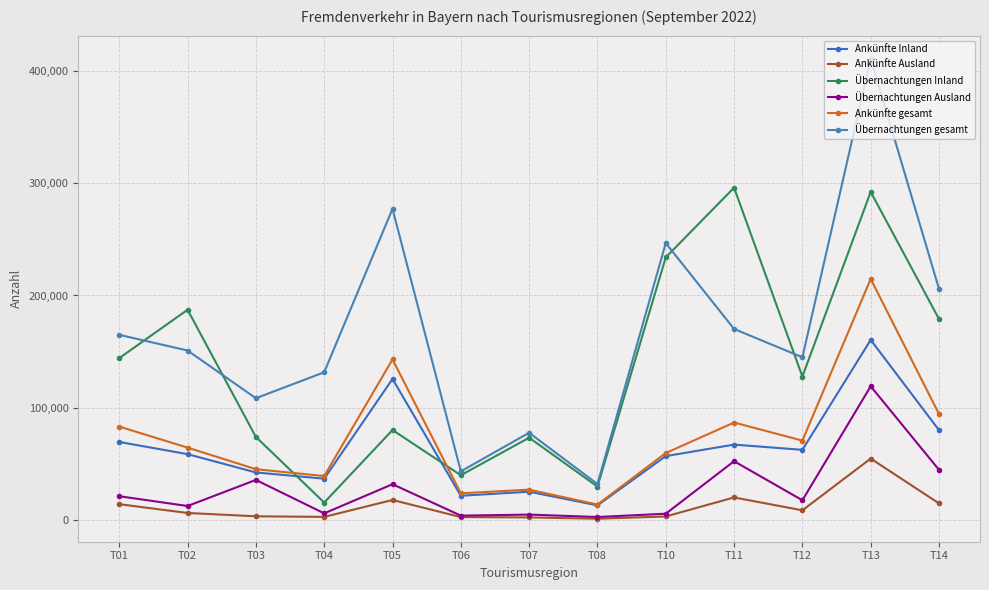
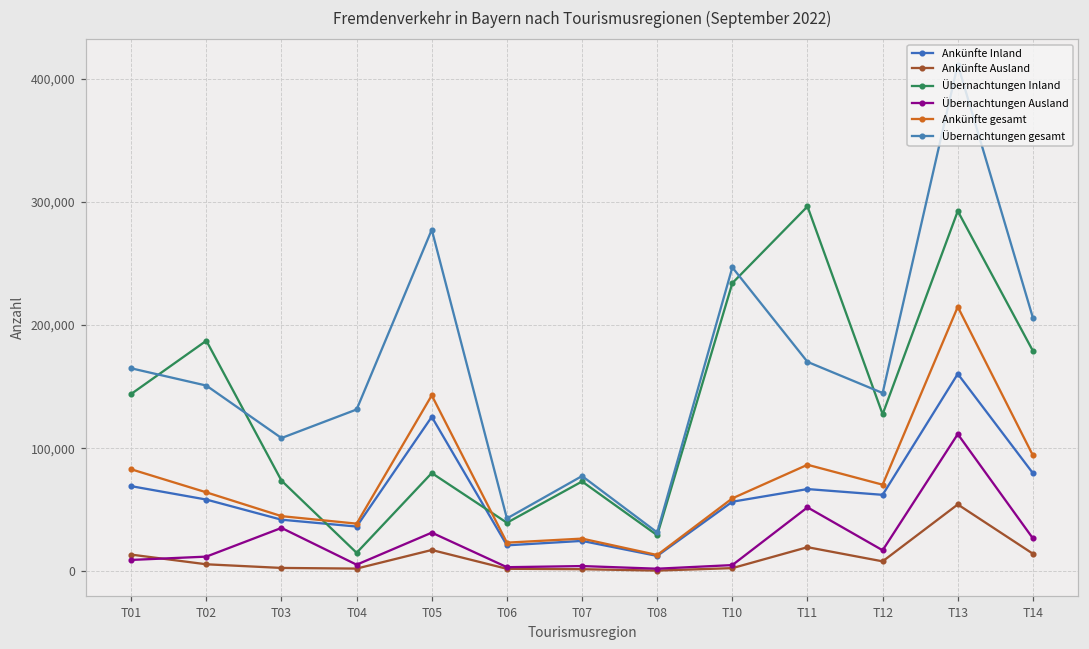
  {
    "Übernachtungen Inland": {
      "T01": "144,000",
      "T02": "187,000",
      "T03": "74,000",
      "T04": "15,000",
      "T05": "80,000",
      "T06": "40,000",
      "T07": "73,000",
      "T08": "29,000",
      "T10": "234,000",
      "T11": "296,000",
      "T12": "128,000",
      "T13": "292,000",
      "T14": "179,000"
    },
    "Übernachtungen Ausland": {
-     "T01": "21,000",
+     "T01": "9,000",
      "T02": "12,000",
      "T03": "35,000",
      "T04": "6,000",
      "T05": "32,000",
      "T07": "4,000",
      "T10": "5,000",
      "T11": "52,000",
      "T12": "17,000",
-     "T13": "119,000",
-     "T14": "44,000"
+     "T13": "111,000",
+     "T14": "27,000"
    }
  }
